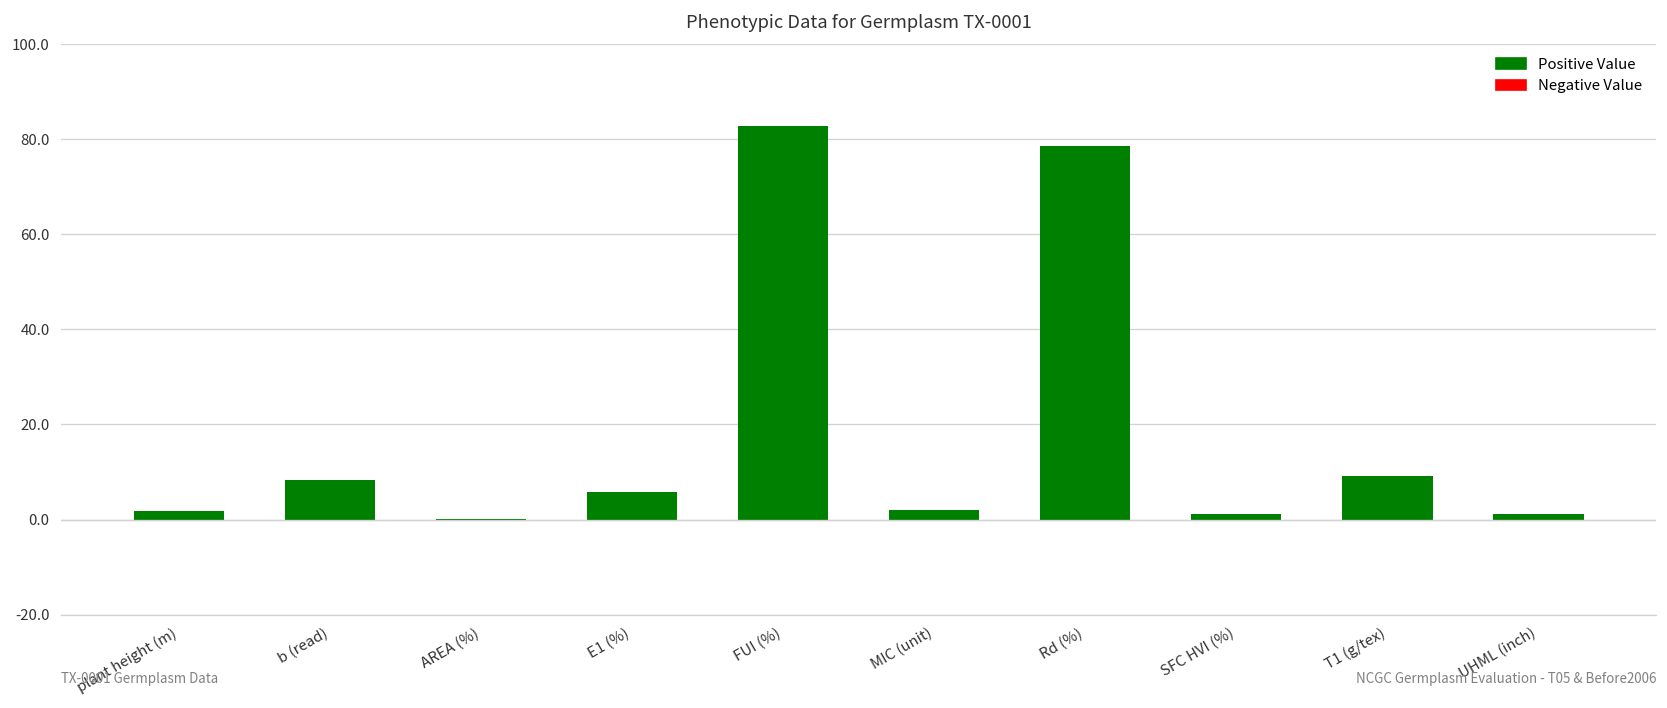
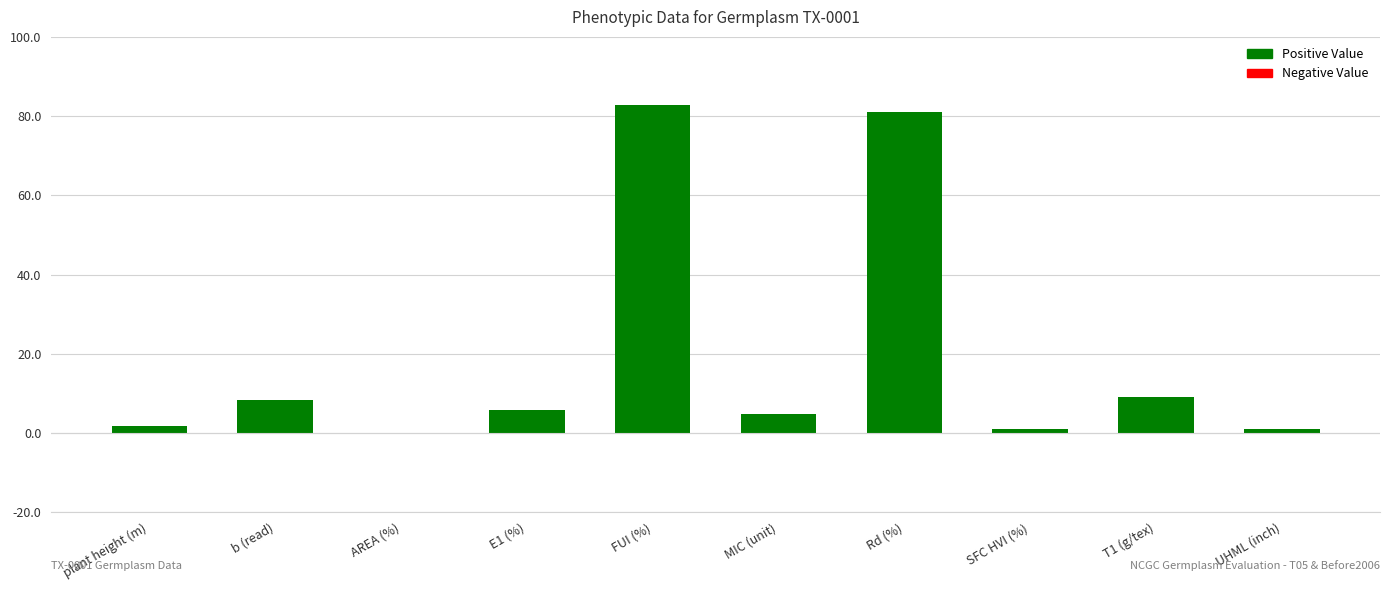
  {
    "plant height (m)": 2,
    "b (read)": 8,
    "E1 (%)": 6,
    "FUI (%)": 83,
-   "MIC (unit)": 2,
-   "Rd (%)": 79,
+   "MIC (unit)": 5,
+   "Rd (%)": 81,
    "SFC HVI (%)": 1,
    "T1 (g/tex)": 9,
    "UHML (inch)": 1
  }
